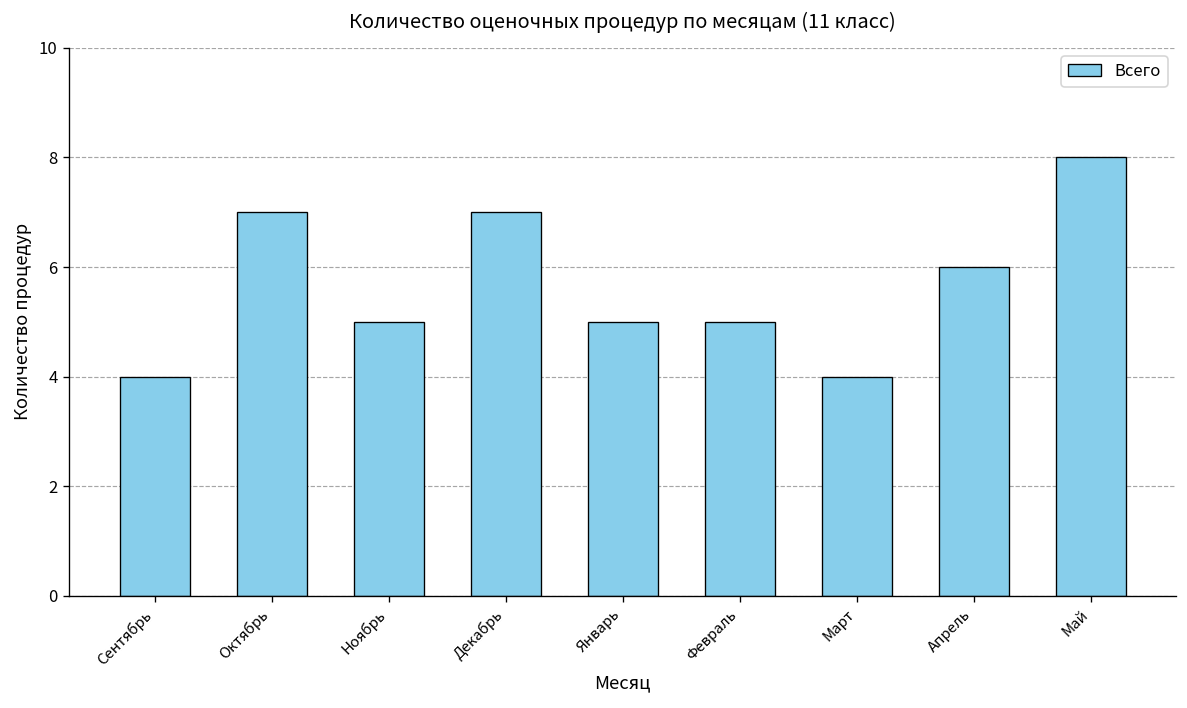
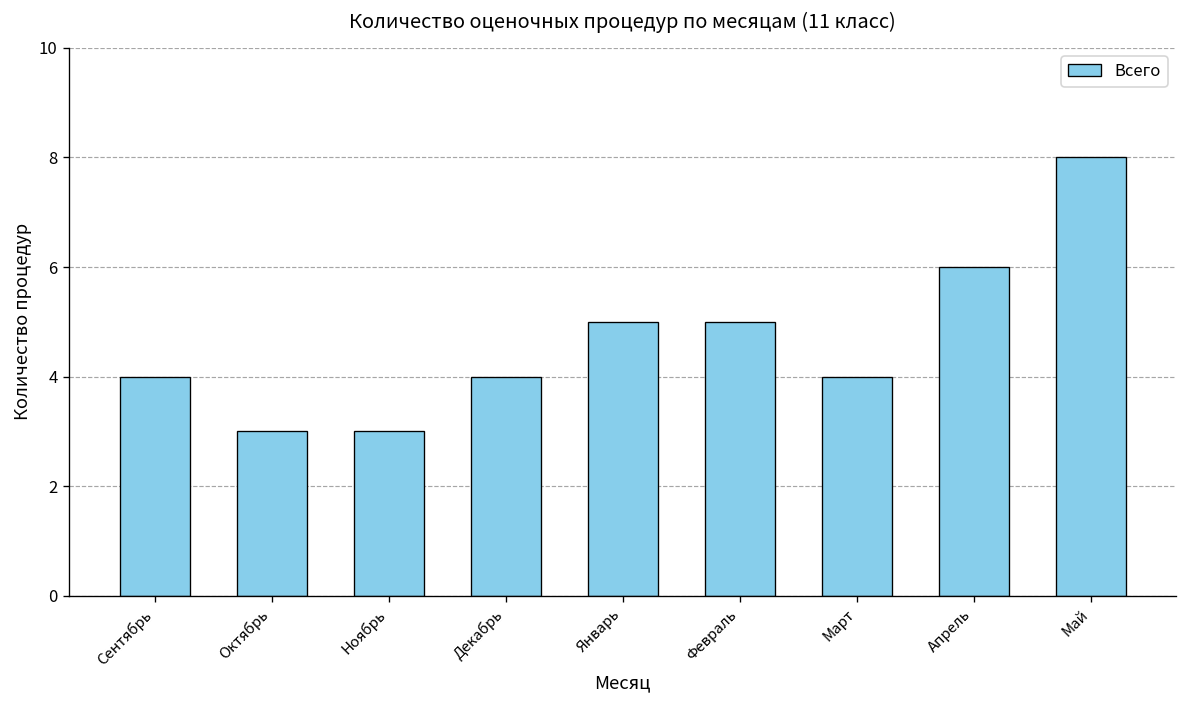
  {
    "Сентябрь": 4,
-   "Октябрь": 7,
-   "Ноябрь": 5,
-   "Декабрь": 7,
+   "Октябрь": 3,
+   "Ноябрь": 3,
+   "Декабрь": 4,
    "Январь": 5,
    "Февраль": 5,
    "Март": 4,
    "Апрель": 6,
    "Май": 8
  }
